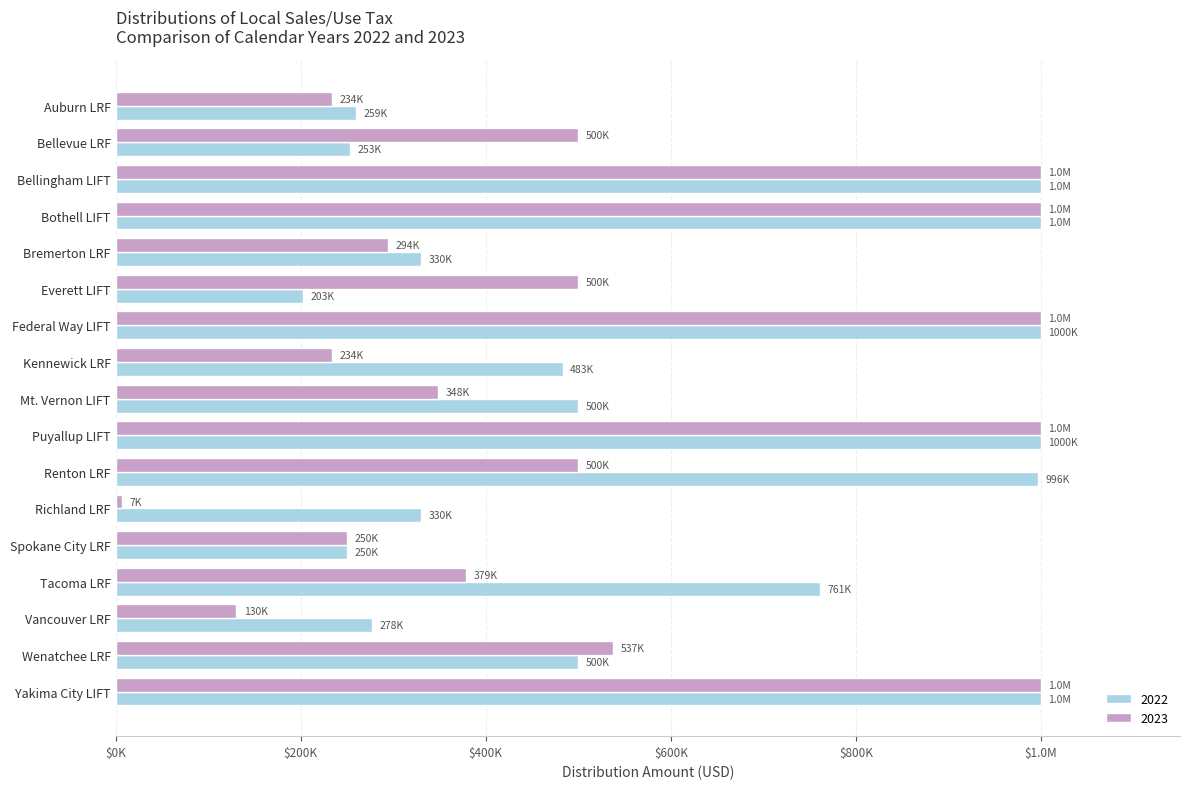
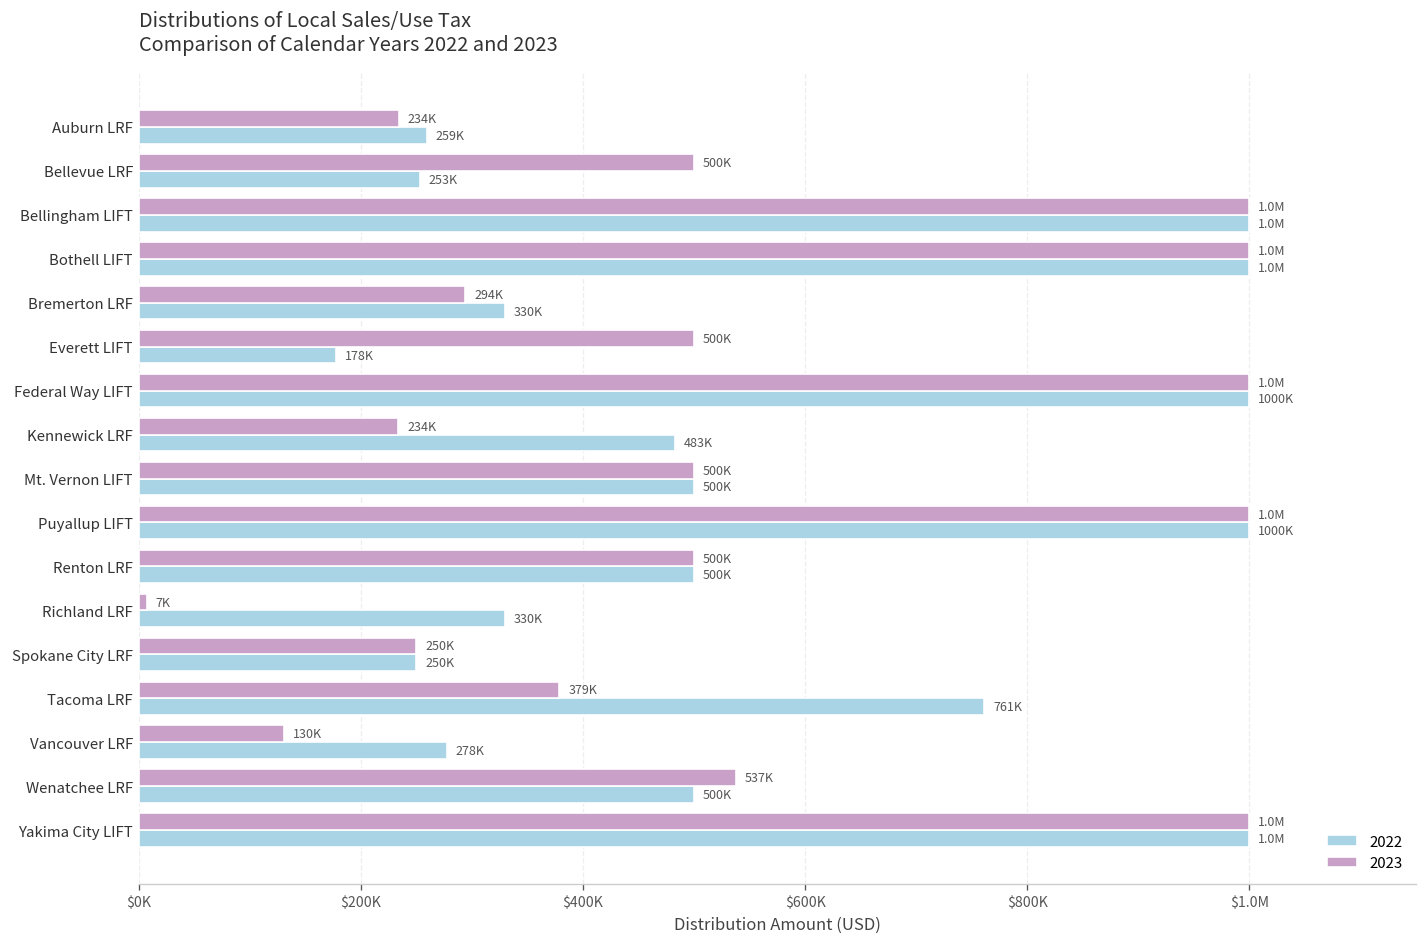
  {
    "2022": {
      "Auburn LRF": "259K",
      "Bellevue LRF": "253K",
      "Bellingham LIFT": "1.0M",
      "Bothell LIFT": "1.0M",
      "Bremerton LRF": "330K",
-     "Everett LIFT": "203K",
+     "Everett LIFT": "178K",
      "Federal Way LIFT": "1000K",
      "Kennewick LRF": "483K",
      "Mt. Vernon LIFT": "500K",
      "Puyallup LIFT": "1000K",
-     "Renton LRF": "996K",
+     "Renton LRF": "500K",
      "Richland LRF": "330K",
      "Spokane City LRF": "250K",
      "Tacoma LRF": "761K",
      "Vancouver LRF": "278K",
      "Wenatchee LRF": "500K",
      "Yakima City LIFT": "1.0M"
    },
    "2023": {
      "Auburn LRF": "234K",
      "Bellevue LRF": "500K",
      "Bellingham LIFT": "1.0M",
      "Bothell LIFT": "1.0M",
      "Bremerton LRF": "294K",
      "Everett LIFT": "500K",
      "Federal Way LIFT": "1.0M",
      "Kennewick LRF": "234K",
-     "Mt. Vernon LIFT": "348K",
+     "Mt. Vernon LIFT": "500K",
      "Puyallup LIFT": "1.0M",
      "Renton LRF": "500K",
      "Richland LRF": "7K",
      "Spokane City LRF": "250K",
      "Tacoma LRF": "379K",
      "Vancouver LRF": "130K",
      "Wenatchee LRF": "537K",
      "Yakima City LIFT": "1.0M"
    }
  }
